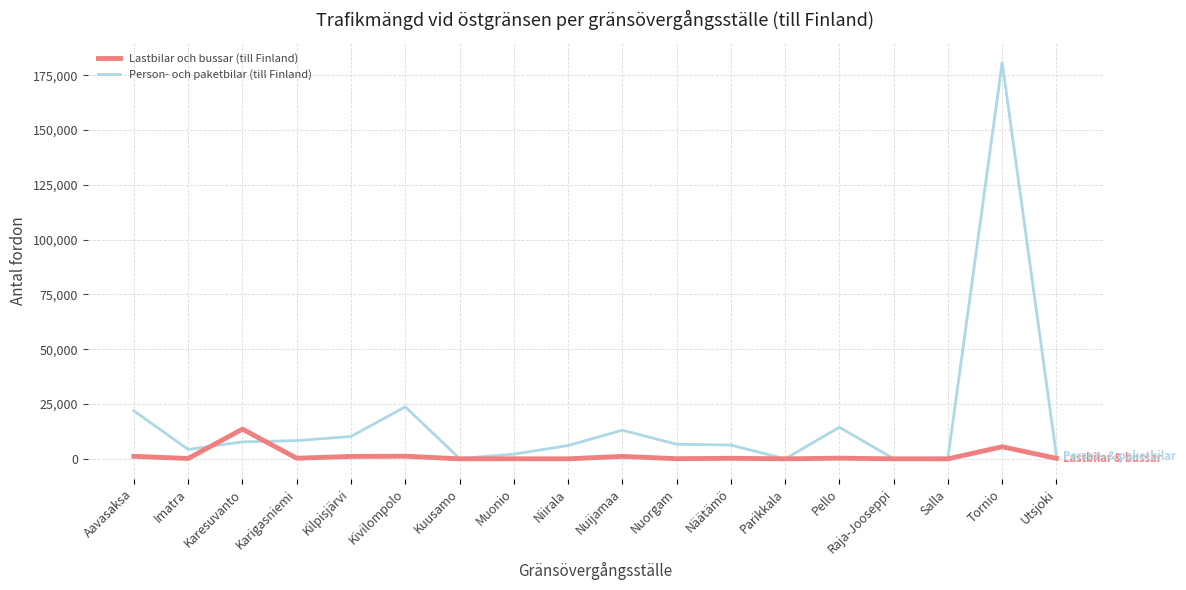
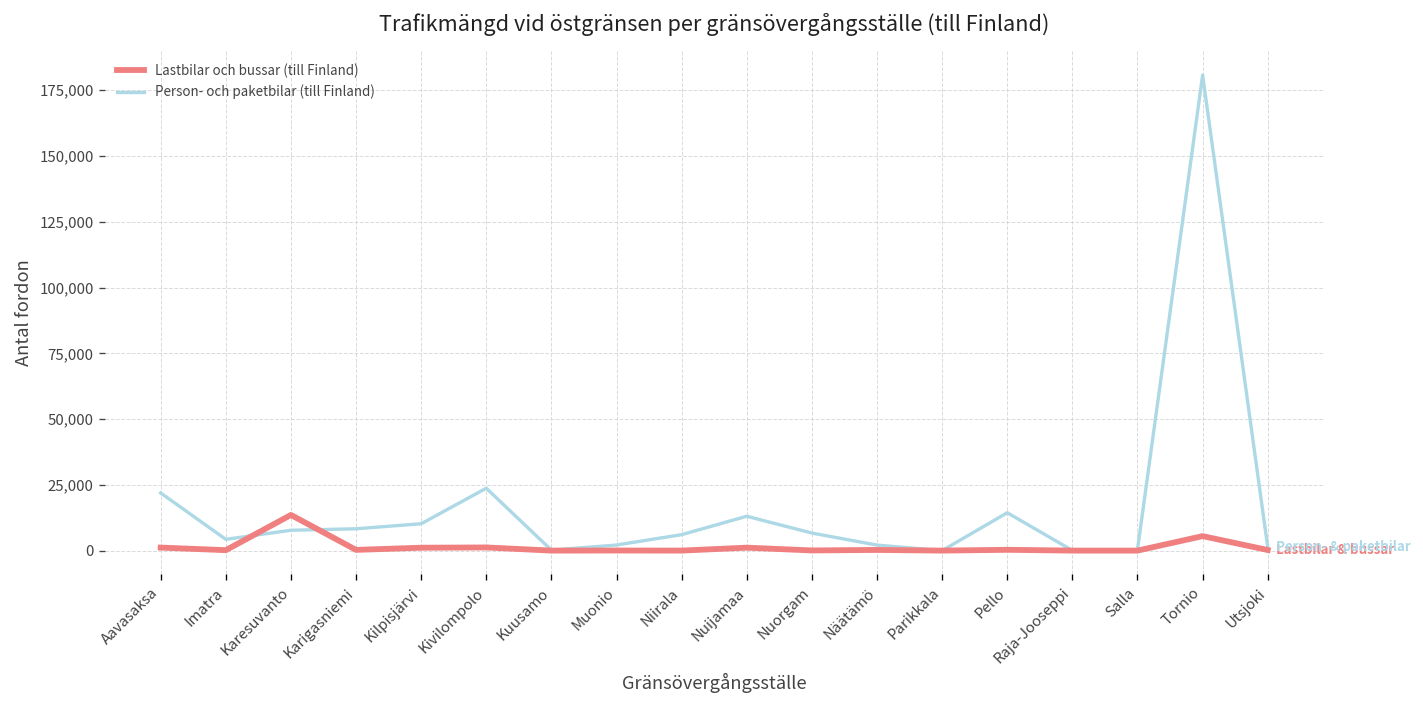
  {
    "Lastbilar och bussar (till Finland)": {
      "Aavasaksa": "1,000",
      "Imatra": "0",
      "Karesuvanto": "14,000",
      "Karigasniemi": "0",
      "Kilpisjärvi": "1,000",
      "Kivilompolo": "1,000",
      "Muonio": "0",
      "Niirala": "0",
      "Nuijamaa": "1,000",
      "Nuorgam": "0",
      "Näätämö": "0",
      "Pello": "0",
      "Tornio": "6,000"
    },
    "Person- och paketbilar (till Finland)": {
      "Aavasaksa": "22,000",
      "Imatra": "4,000",
      "Karesuvanto": "8,000",
      "Karigasniemi": "8,000",
      "Kilpisjärvi": "10,000",
      "Kivilompolo": "24,000",
      "Muonio": "2,000",
      "Niirala": "6,000",
      "Nuijamaa": "13,000",
      "Nuorgam": "7,000",
-     "Näätämö": "6,000",
+     "Näätämö": "2,000",
      "Pello": "14,000",
      "Tornio": "181,000"
    }
  }
